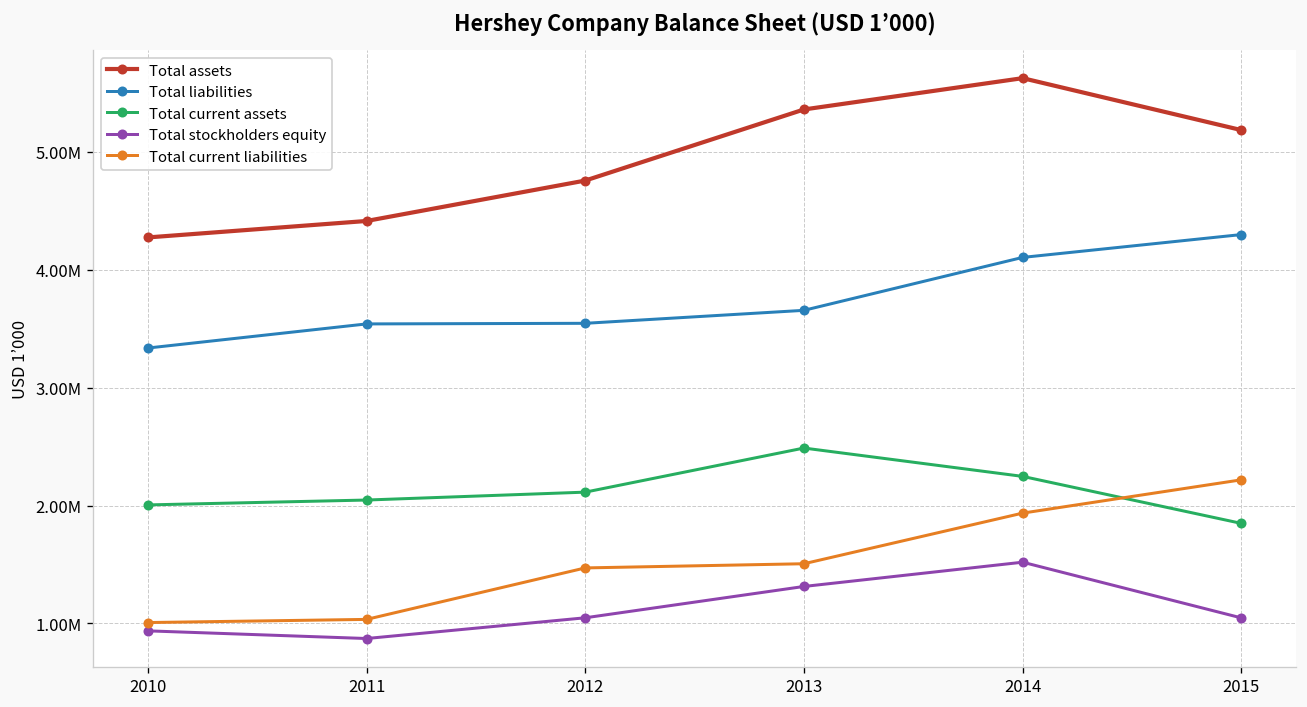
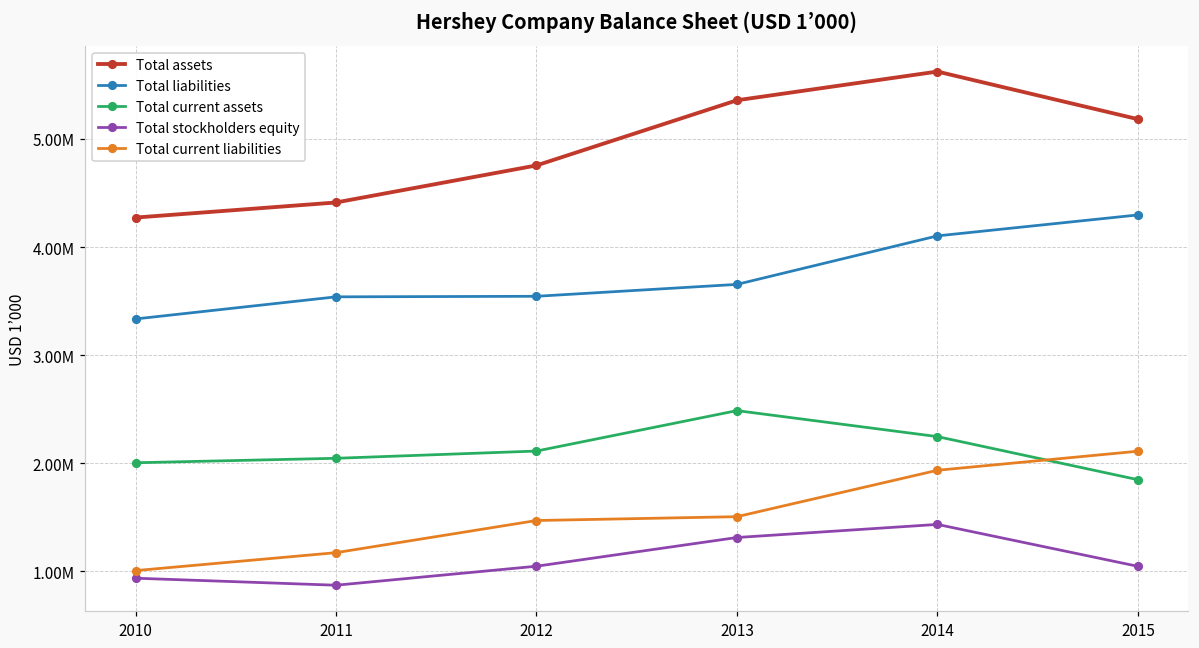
  {
    "Total assets": {
      "2010": 4300000,
      "2011": 4400000,
      "2012": 4800000,
      "2013": 5400000,
      "2014": 5600000,
      "2015": 5200000
    },
    "Total liabilities": {
      "2010": 3300000,
      "2011": 3500000,
      "2012": 3500000,
      "2013": 3700000,
      "2014": 4100000,
      "2015": 4300000
    },
    "Total current assets": {
      "2010": 2000000,
      "2011": 2000000,
      "2012": 2100000,
      "2013": 2500000,
      "2014": 2200000,
      "2015": 1800000
    },
    "Total stockholders equity": {
      "2010": 900000,
      "2011": 900000,
      "2012": 1000000,
      "2013": 1300000,
-     "2014": 1500000,
+     "2014": 1400000,
      "2015": 1000000
    },
    "Total current liabilities": {
      "2010": 1000000,
-     "2011": 1000000,
+     "2011": 1200000,
      "2012": 1500000,
      "2013": 1500000,
      "2014": 1900000,
-     "2015": 2200000
+     "2015": 2100000
    }
  }
